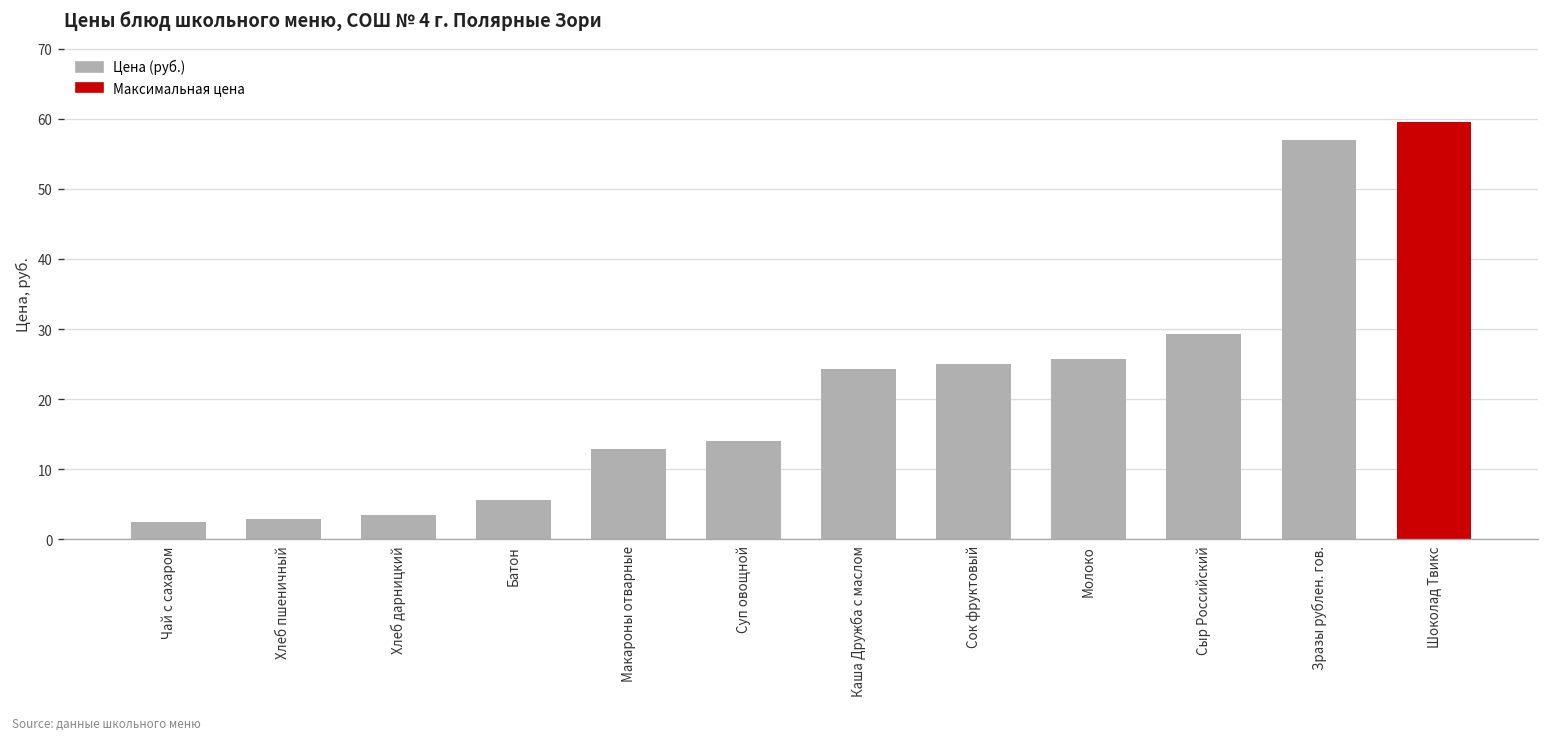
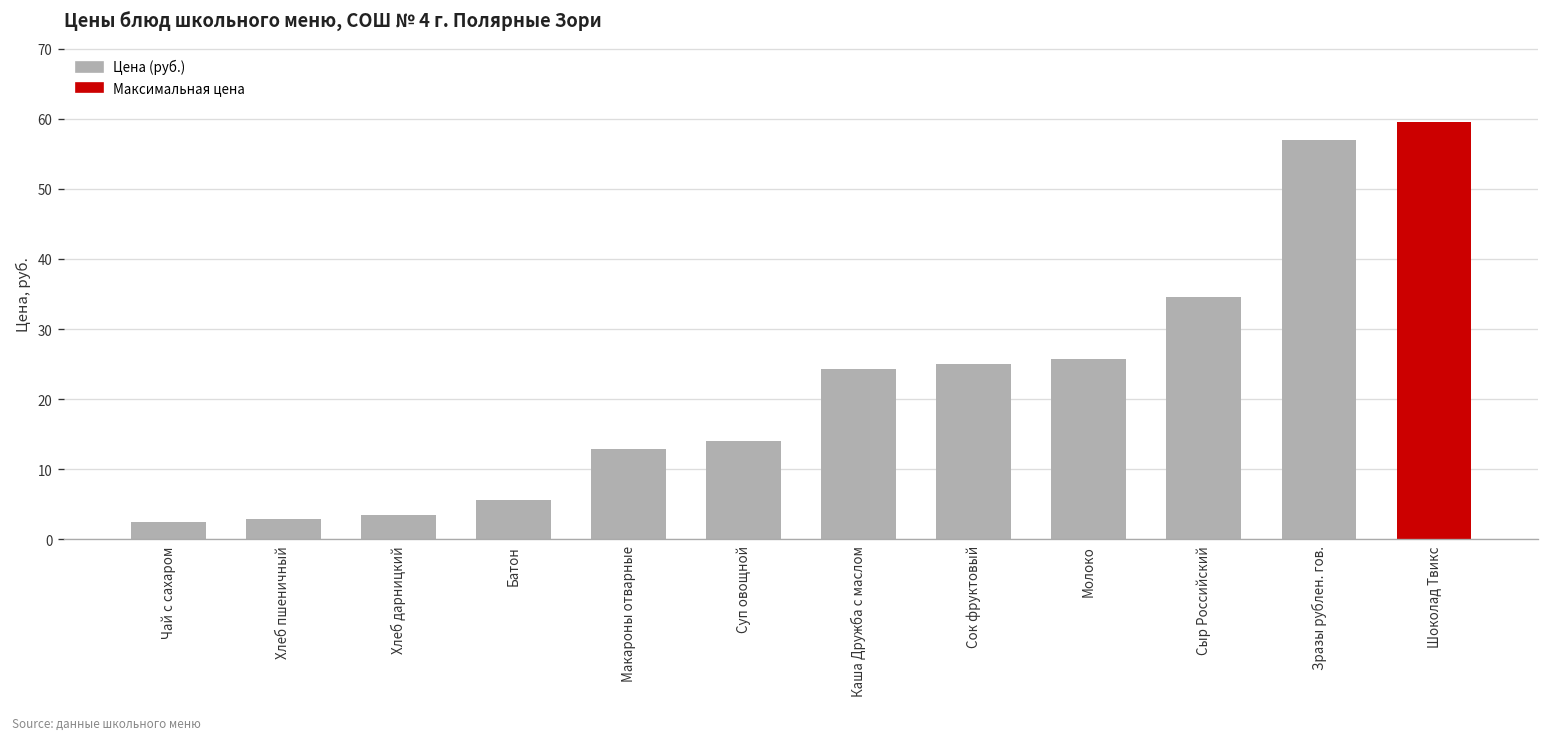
  {
    "Чай с сахаром": 2,
    "Хлеб пшеничный": 3,
    "Хлеб дарницкий": 4,
    "Батон": 6,
    "Макароны отварные": 13,
    "Суп овощной": 14,
    "Каша Дружба с маслом": 24,
    "Сок фруктовый": 25,
    "Молоко": 26,
-   "Сыр Российский": 29,
+   "Сыр Российский": 35,
    "Зразы рублен. гов.": 57,
    "Шоколад Твикс": 60
  }
